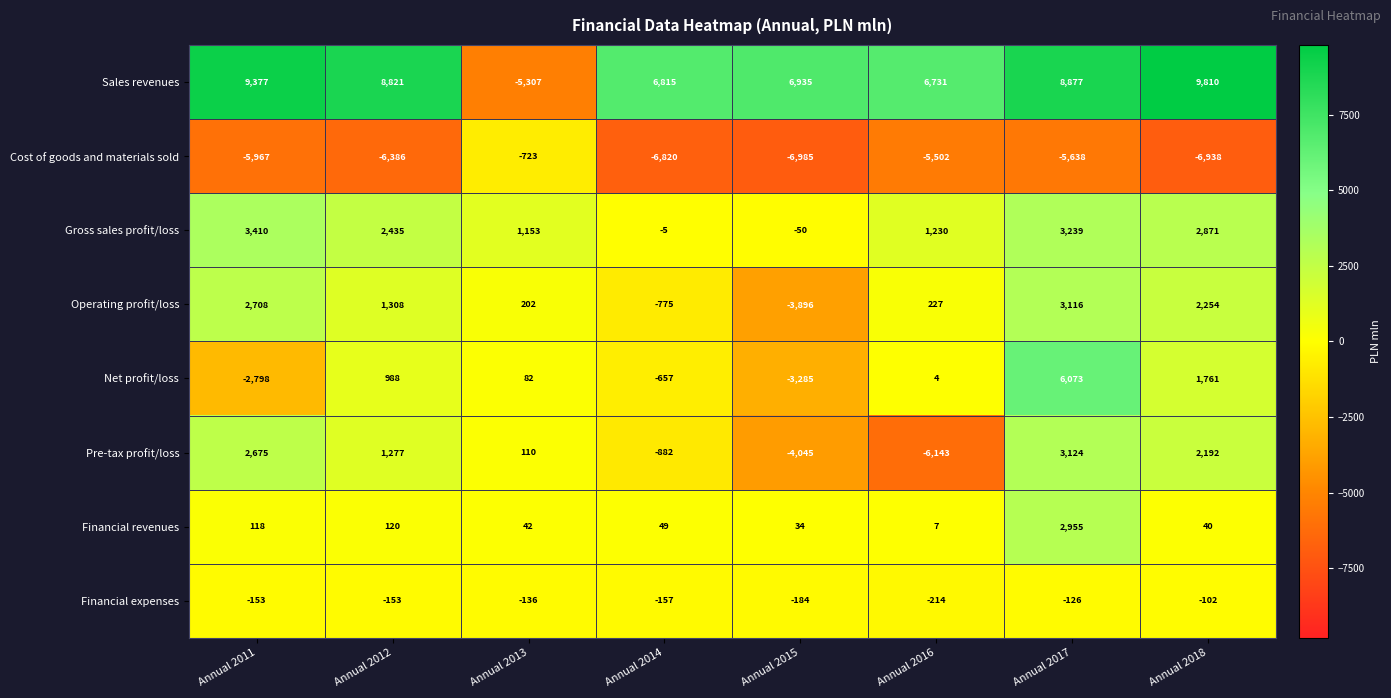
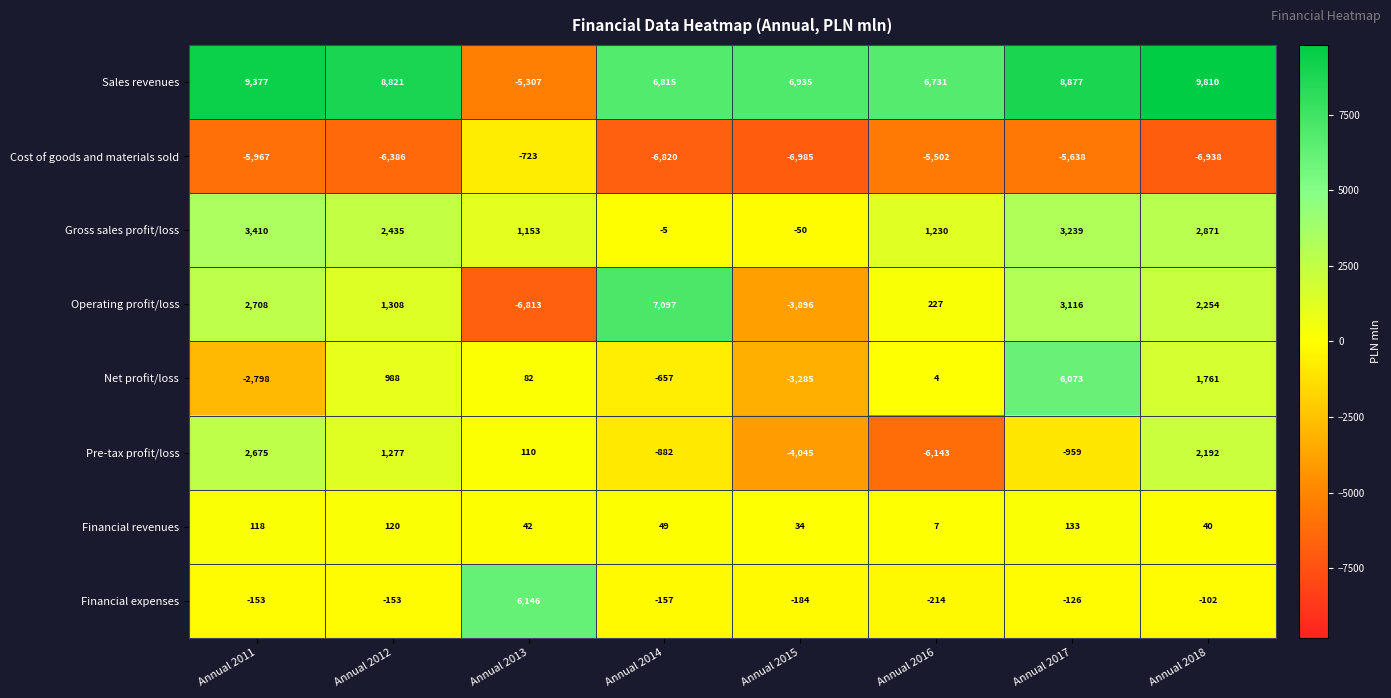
  {
    "Sales revenues": {
      "Annual 2011": "9,377",
      "Annual 2012": "8,821",
      "Annual 2013": "-5,307",
      "Annual 2014": "6,815",
      "Annual 2015": "6,935",
      "Annual 2016": "6,731",
      "Annual 2017": "8,877",
      "Annual 2018": "9,810"
    },
    "Cost of goods and materials sold": {
      "Annual 2011": "-5,967",
      "Annual 2012": "-6,386",
      "Annual 2013": "-723",
      "Annual 2014": "-6,820",
      "Annual 2015": "-6,985",
      "Annual 2016": "-5,502",
      "Annual 2017": "-5,638",
      "Annual 2018": "-6,938"
    },
    "Gross sales profit/loss": {
      "Annual 2011": "3,410",
      "Annual 2012": "2,435",
      "Annual 2013": "1,153",
      "Annual 2014": "-5",
      "Annual 2015": "-50",
      "Annual 2016": "1,230",
      "Annual 2017": "3,239",
      "Annual 2018": "2,871"
    },
    "Operating profit/loss": {
      "Annual 2011": "2,708",
      "Annual 2012": "1,308",
-     "Annual 2013": "202",
-     "Annual 2014": "-775",
+     "Annual 2013": "-6,813",
+     "Annual 2014": "7,097",
      "Annual 2015": "-3,896",
      "Annual 2016": "227",
      "Annual 2017": "3,116",
      "Annual 2018": "2,254"
    },
    "Net profit/loss": {
      "Annual 2011": "-2,798",
      "Annual 2012": "988",
      "Annual 2013": "82",
      "Annual 2014": "-657",
      "Annual 2015": "-3,285",
      "Annual 2016": "4",
      "Annual 2017": "6,073",
      "Annual 2018": "1,761"
    },
    "Pre-tax profit/loss": {
      "Annual 2011": "2,675",
      "Annual 2012": "1,277",
      "Annual 2013": "110",
      "Annual 2014": "-882",
      "Annual 2015": "-4,045",
      "Annual 2016": "-6,143",
-     "Annual 2017": "3,124",
+     "Annual 2017": "-959",
      "Annual 2018": "2,192"
    },
    "Financial revenues": {
      "Annual 2011": "118",
      "Annual 2012": "120",
      "Annual 2013": "42",
      "Annual 2014": "49",
      "Annual 2015": "34",
      "Annual 2016": "7",
-     "Annual 2017": "2,955",
+     "Annual 2017": "133",
      "Annual 2018": "40"
    },
    "Financial expenses": {
      "Annual 2011": "-153",
      "Annual 2012": "-153",
-     "Annual 2013": "-136",
+     "Annual 2013": "6,146",
      "Annual 2014": "-157",
      "Annual 2015": "-184",
      "Annual 2016": "-214",
      "Annual 2017": "-126",
      "Annual 2018": "-102"
    }
  }
